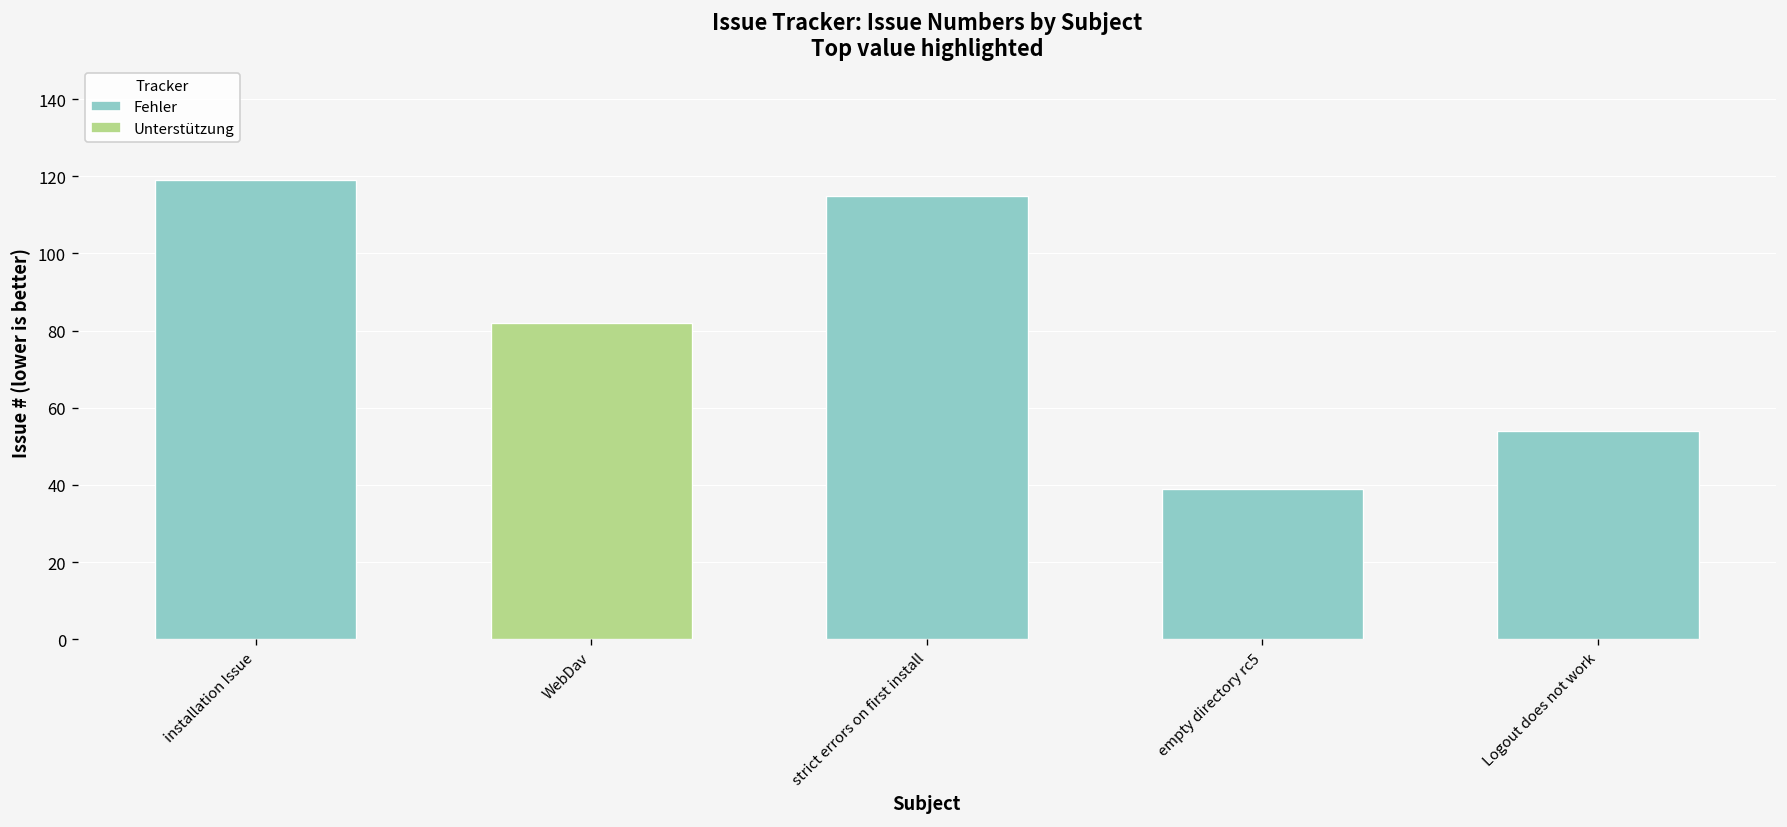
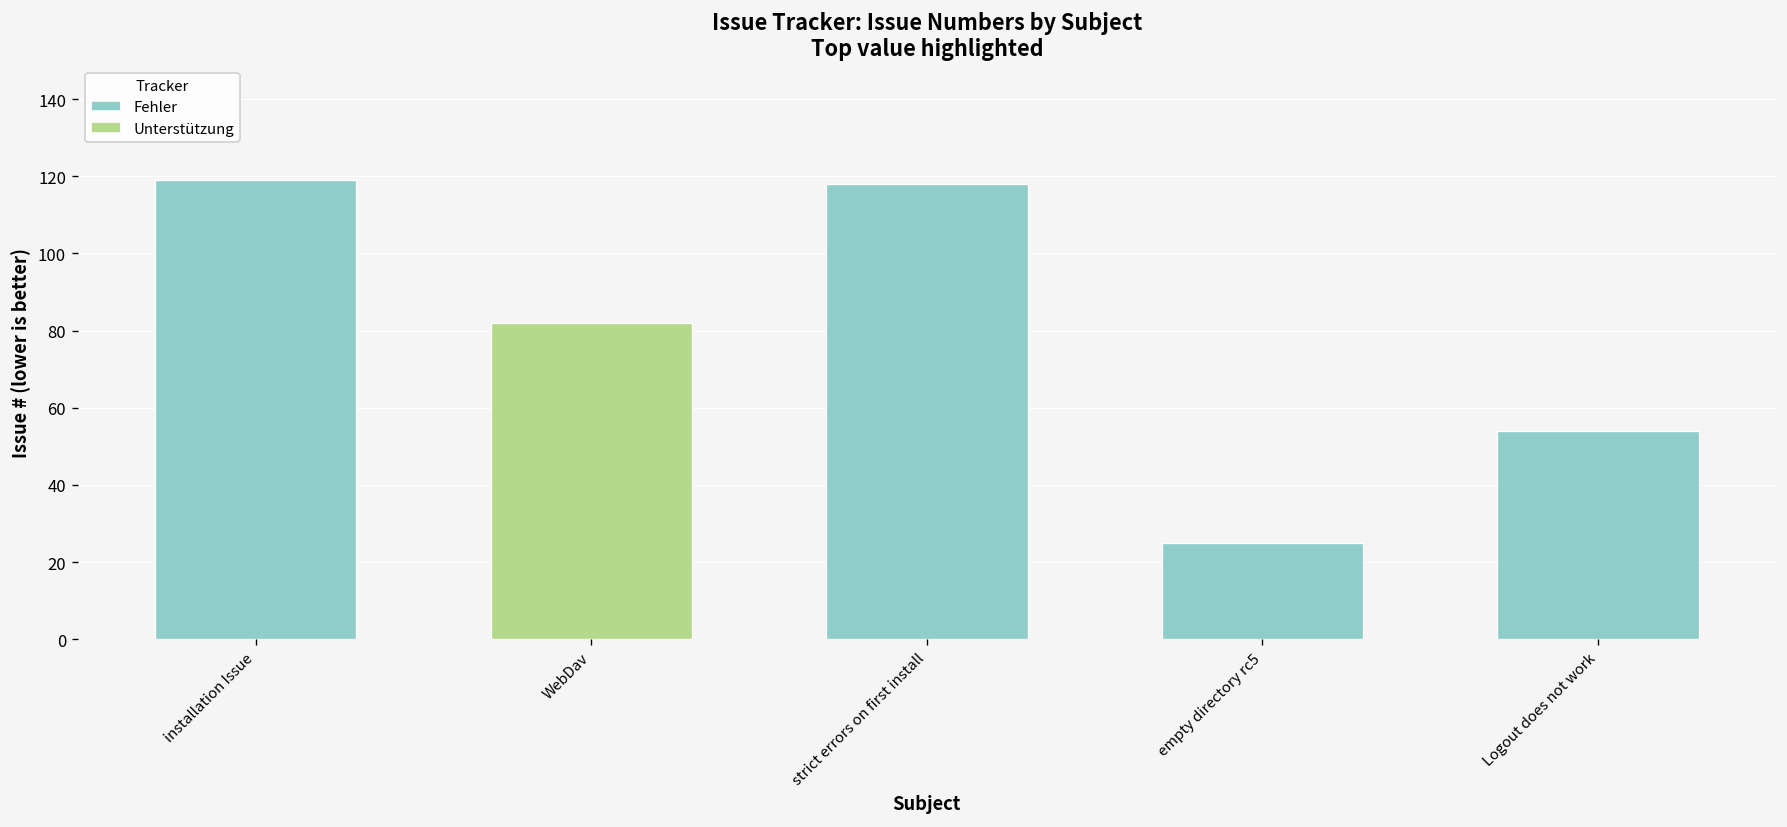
  {
    "installation Issue": 119,
    "WebDav": 82,
-   "strict errors on first install": 115,
-   "empty directory rc5": 39,
+   "strict errors on first install": 118,
+   "empty directory rc5": 25,
    "Logout does not work": 54
  }
